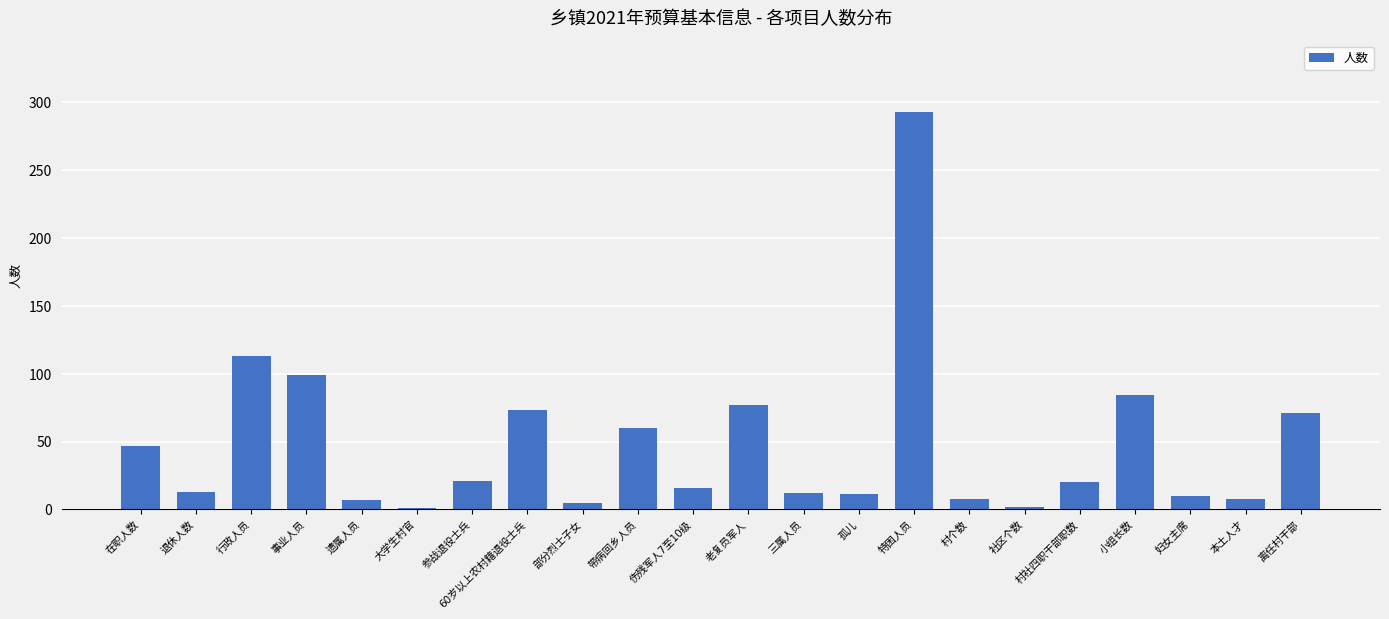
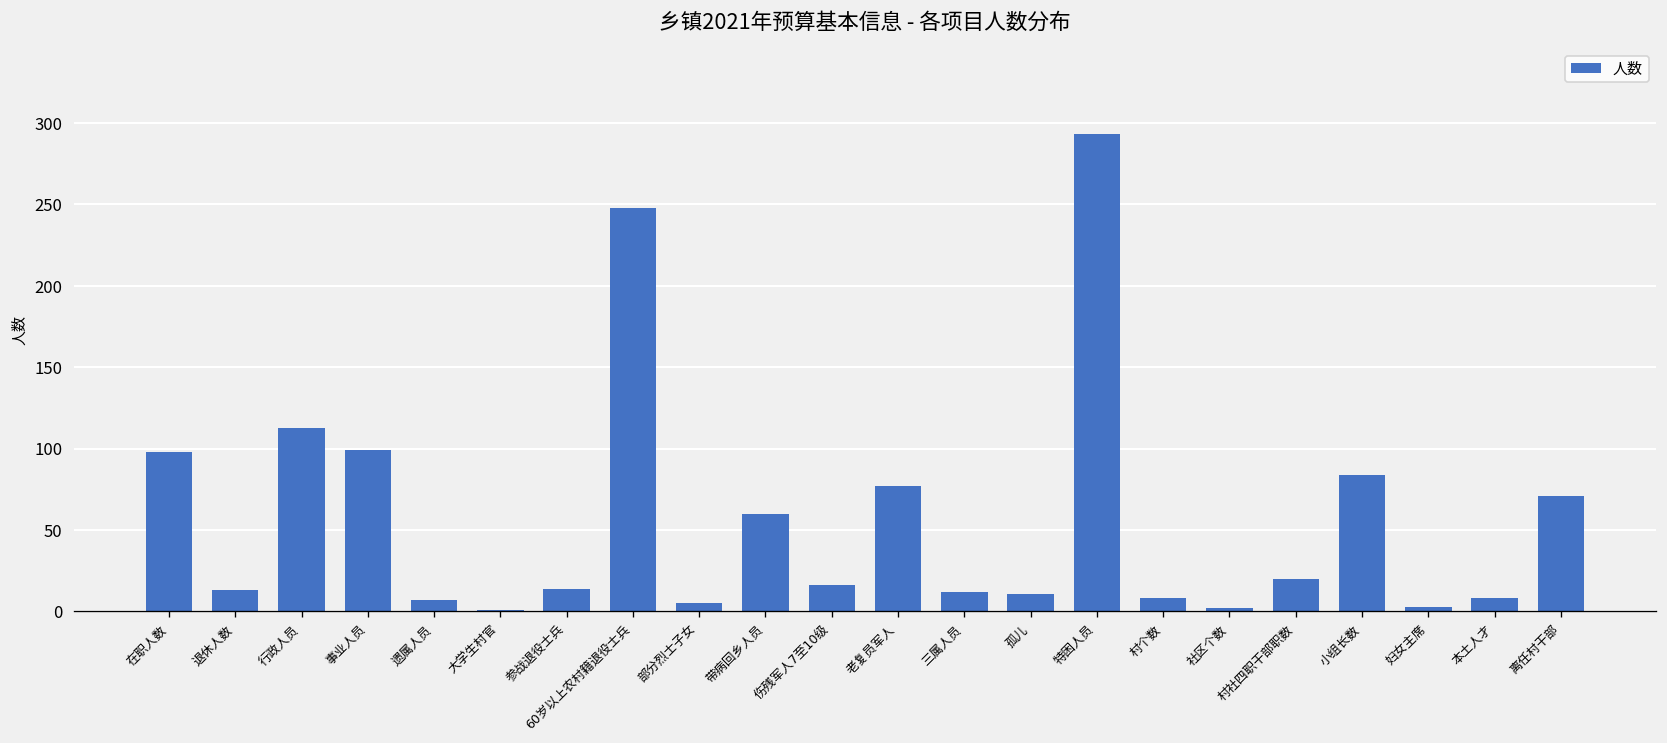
  {
-   "在职人数": 47,
+   "在职人数": 98,
    "退休人数": 13,
    "行政人员": 113,
    "事业人员": 99,
    "遗属人员": 7,
-   "参战退役士兵": 21,
-   "60岁以上农村籍退役士兵": 73,
+   "参战退役士兵": 14,
+   "60岁以上农村籍退役士兵": 248,
    "部分烈士子女": 5,
    "带病回乡人员": 60,
    "伤残军人7至10级": 16,
    "老复员军人": 77,
    "三属人员": 12,
    "孤儿": 11,
    "特困人员": 293,
    "村个数": 8,
    "社区个数": 2,
    "村社四职干部职数": 20,
    "小组长数": 84,
-   "妇女主席": 10,
+   "妇女主席": 3,
    "本土人才": 8,
    "离任村干部": 71
  }
